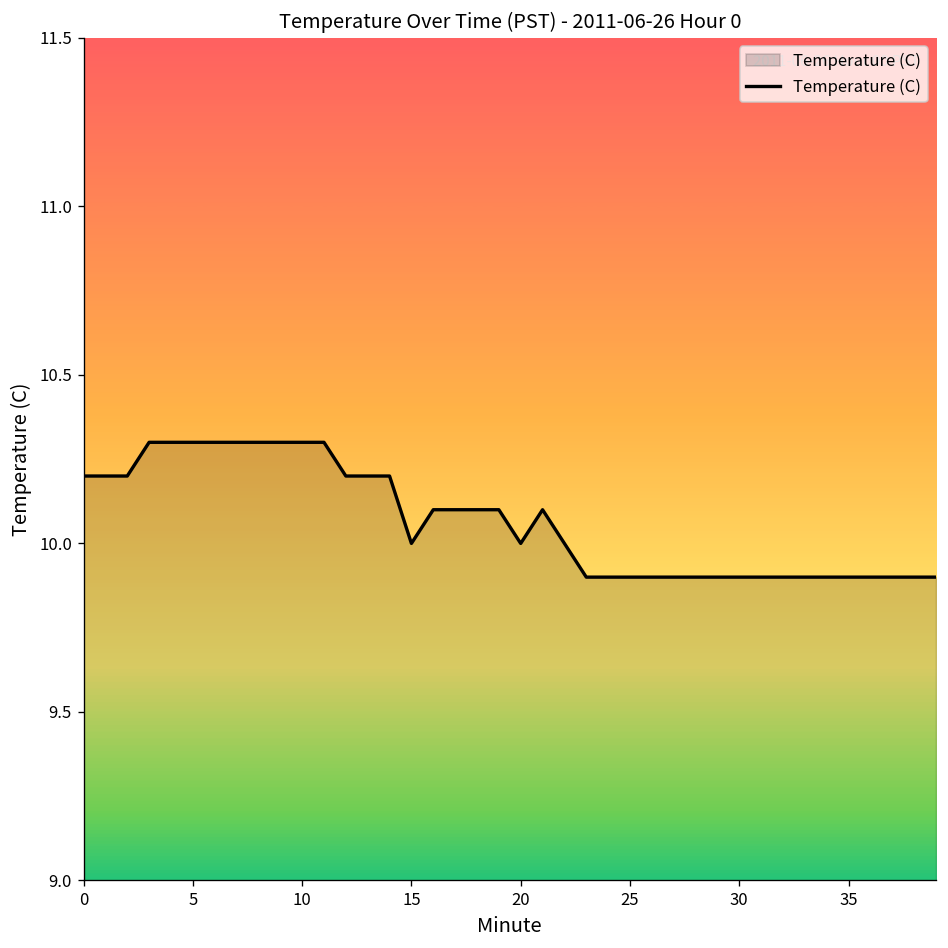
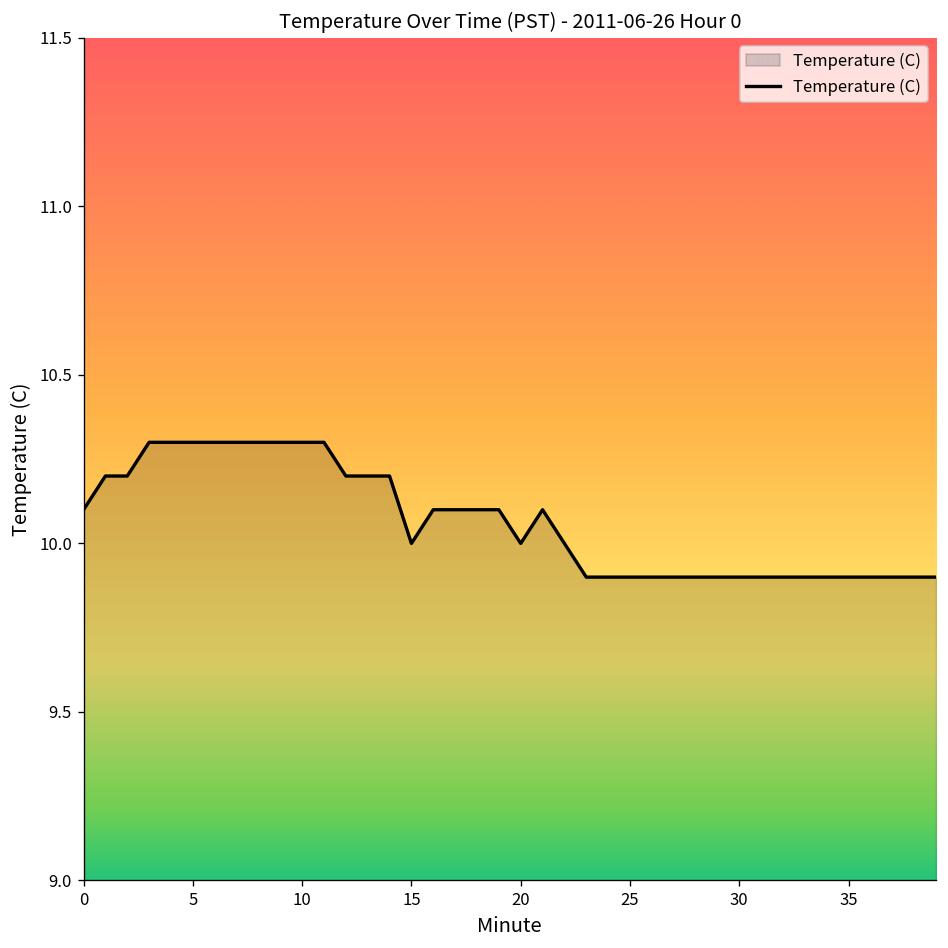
  {
-   "0": 10.2,
+   "0": 10.1,
    "5": 10.3,
    "10": 10.3,
    "15": 10.0,
    "20": 10.0,
    "25": 9.9,
    "30": 9.9,
    "35": 9.9
  }
